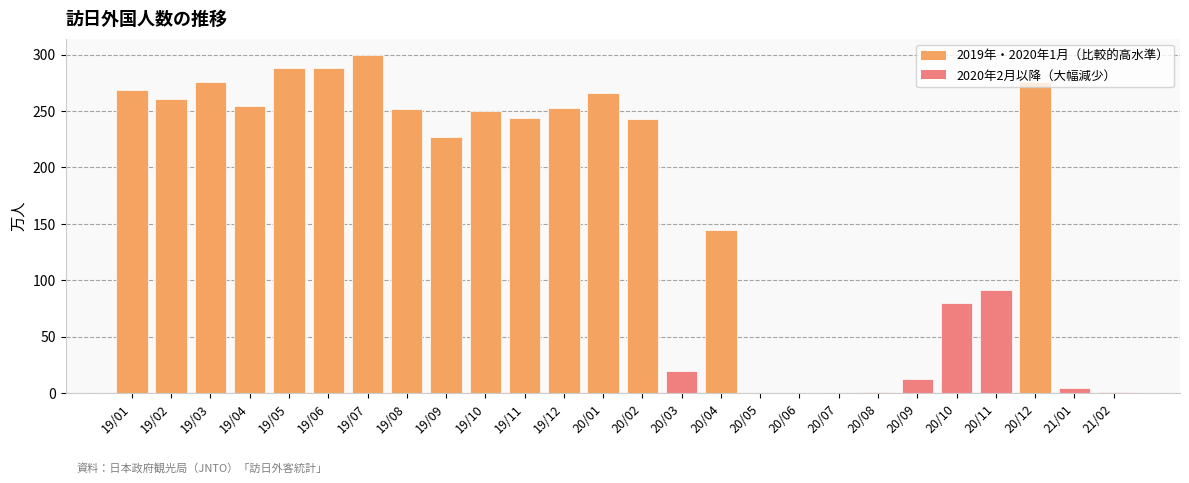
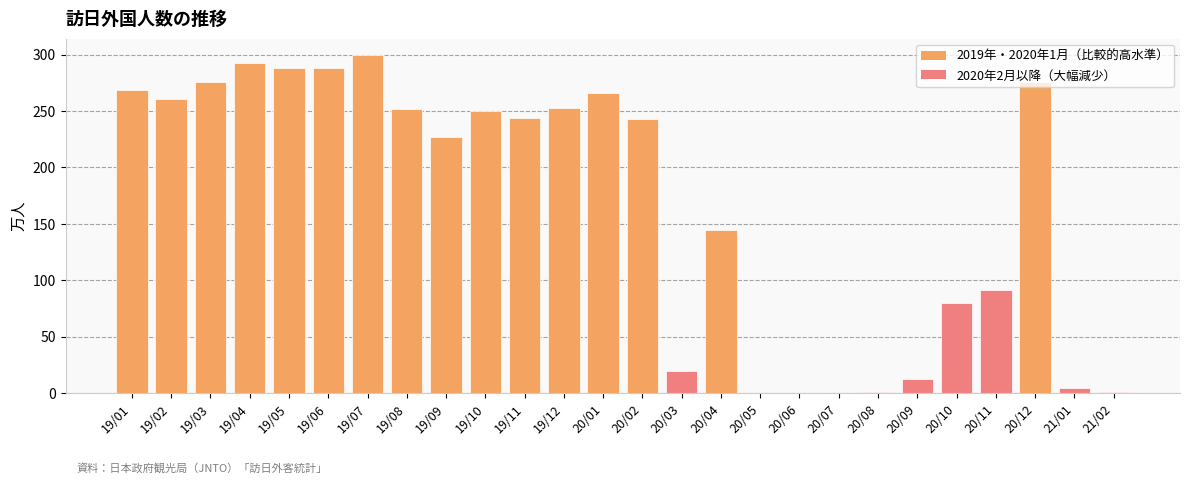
  {
    "19/01": 269,
    "19/02": 260,
    "19/03": 276,
-   "19/04": 254,
+   "19/04": 293,
    "19/05": 288,
    "19/06": 288,
    "19/07": 299,
    "19/08": 252,
    "19/09": 227,
    "19/10": 250,
    "19/11": 244,
    "19/12": 253,
    "20/01": 266,
    "20/02": 243,
    "20/03": 19,
    "20/04": 145,
    "20/09": 12,
    "20/10": 80,
    "20/11": 91,
    "21/01": 5
  }
